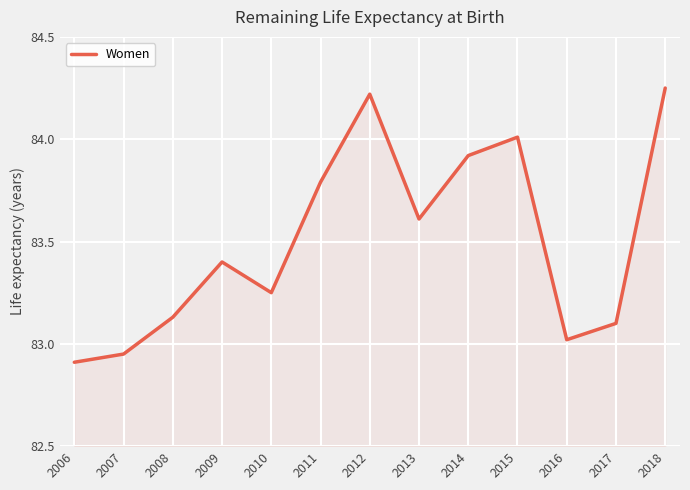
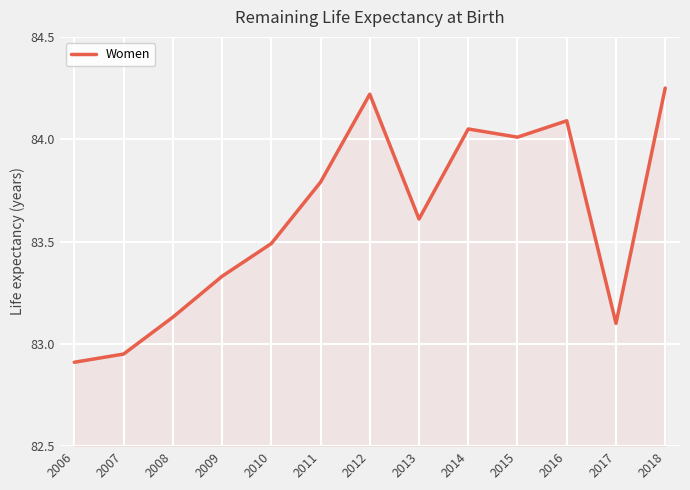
  {
    "2006": 82.91,
    "2007": 82.95,
    "2008": 83.13,
-   "2009": 83.40,
-   "2010": 83.25,
+   "2009": 83.33,
+   "2010": 83.49,
    "2011": 83.79,
    "2012": 84.22,
    "2013": 83.61,
-   "2014": 83.92,
+   "2014": 84.05,
    "2015": 84.01,
-   "2016": 83.02,
+   "2016": 84.09,
    "2017": 83.10,
    "2018": 84.25
  }
